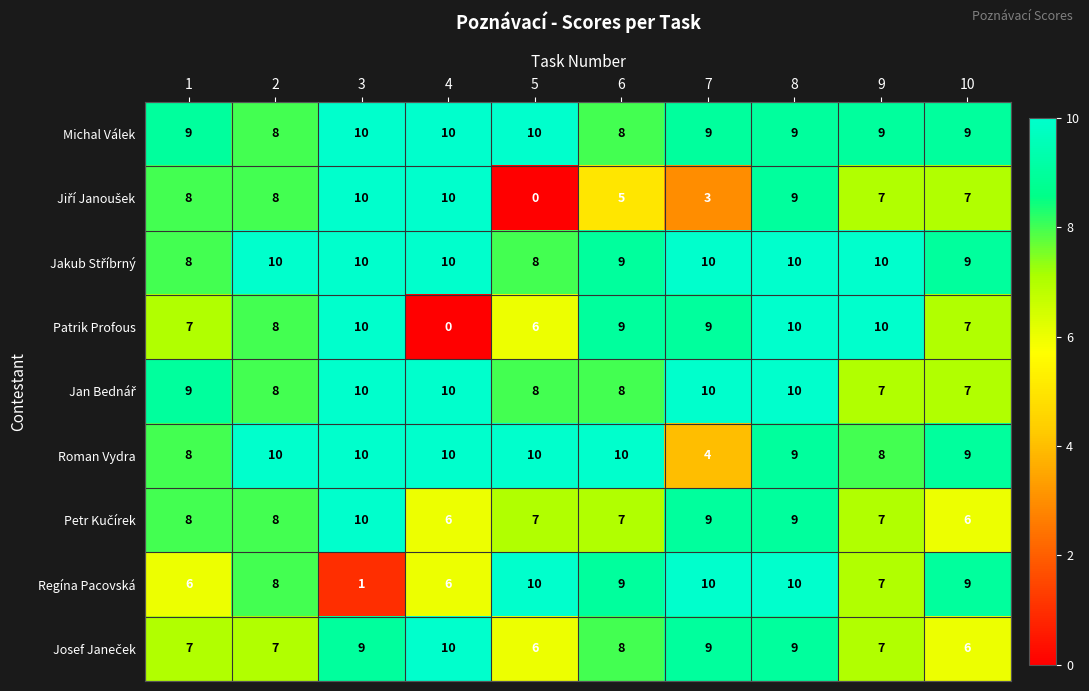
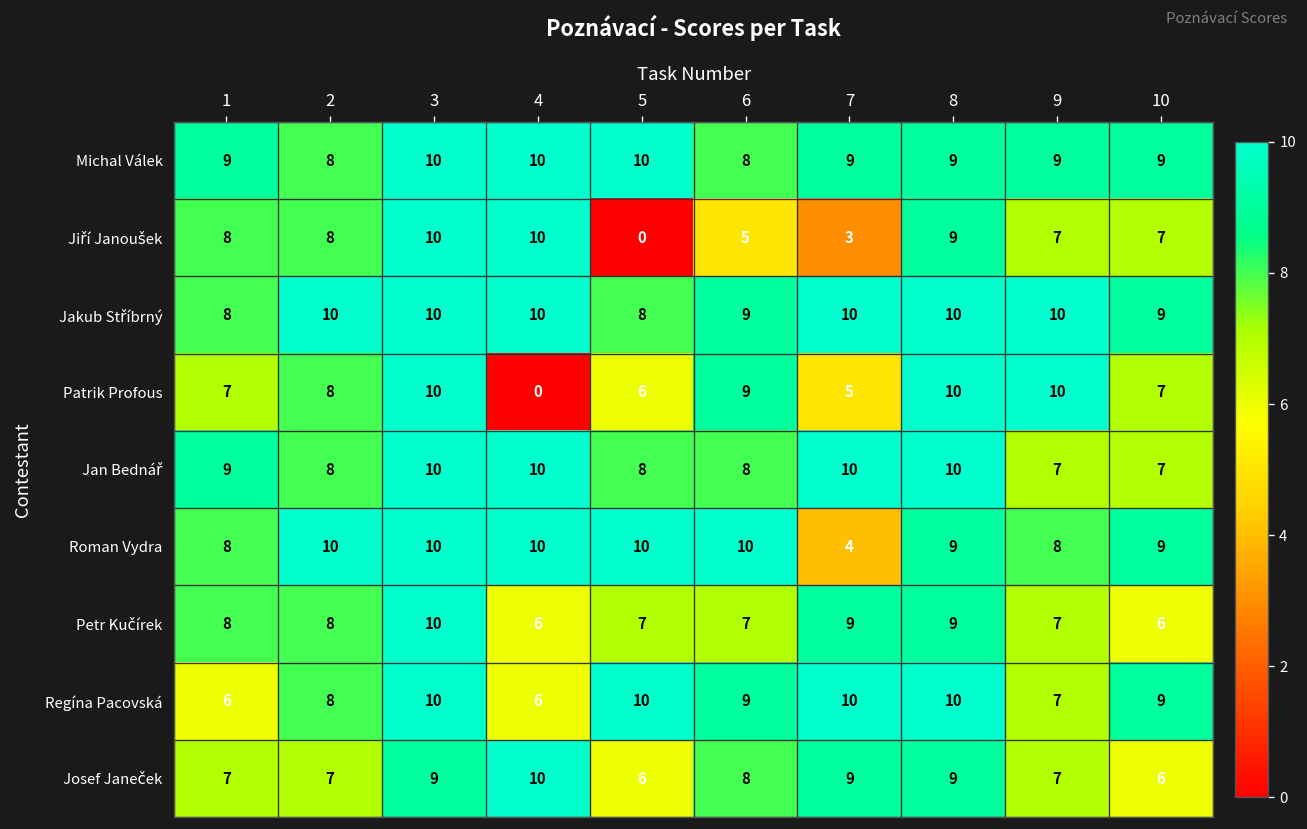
  {
    "Michal Válek": {
      "1": 9,
      "2": 8,
      "3": 10,
      "4": 10,
      "5": 10,
      "6": 8,
      "7": 9,
      "8": 9,
      "9": 9,
      "10": 9
    },
    "Jiří Janoušek": {
      "1": 8,
      "2": 8,
      "3": 10,
      "4": 10,
      "5": 0,
      "6": 5,
      "7": 3,
      "8": 9,
      "9": 7,
      "10": 7
    },
    "Jakub Stříbrný": {
      "1": 8,
      "2": 10,
      "3": 10,
      "4": 10,
      "5": 8,
      "6": 9,
      "7": 10,
      "8": 10,
      "9": 10,
      "10": 9
    },
    "Patrik Profous": {
      "1": 7,
      "2": 8,
      "3": 10,
      "4": 0,
      "5": 6,
      "6": 9,
-     "7": 9,
+     "7": 5,
      "8": 10,
      "9": 10,
      "10": 7
    },
    "Jan Bednář": {
      "1": 9,
      "2": 8,
      "3": 10,
      "4": 10,
      "5": 8,
      "6": 8,
      "7": 10,
      "8": 10,
      "9": 7,
      "10": 7
    },
    "Roman Vydra": {
      "1": 8,
      "2": 10,
      "3": 10,
      "4": 10,
      "5": 10,
      "6": 10,
      "7": 4,
      "8": 9,
      "9": 8,
      "10": 9
    },
    "Petr Kučírek": {
      "1": 8,
      "2": 8,
      "3": 10,
      "4": 6,
      "5": 7,
      "6": 7,
      "7": 9,
      "8": 9,
      "9": 7,
      "10": 6
    },
    "Regína Pacovská": {
      "1": 6,
      "2": 8,
-     "3": 1,
+     "3": 10,
      "4": 6,
      "5": 10,
      "6": 9,
      "7": 10,
      "8": 10,
      "9": 7,
      "10": 9
    },
    "Josef Janeček": {
      "1": 7,
      "2": 7,
      "3": 9,
      "4": 10,
      "5": 6,
      "6": 8,
      "7": 9,
      "8": 9,
      "9": 7,
      "10": 6
    }
  }
